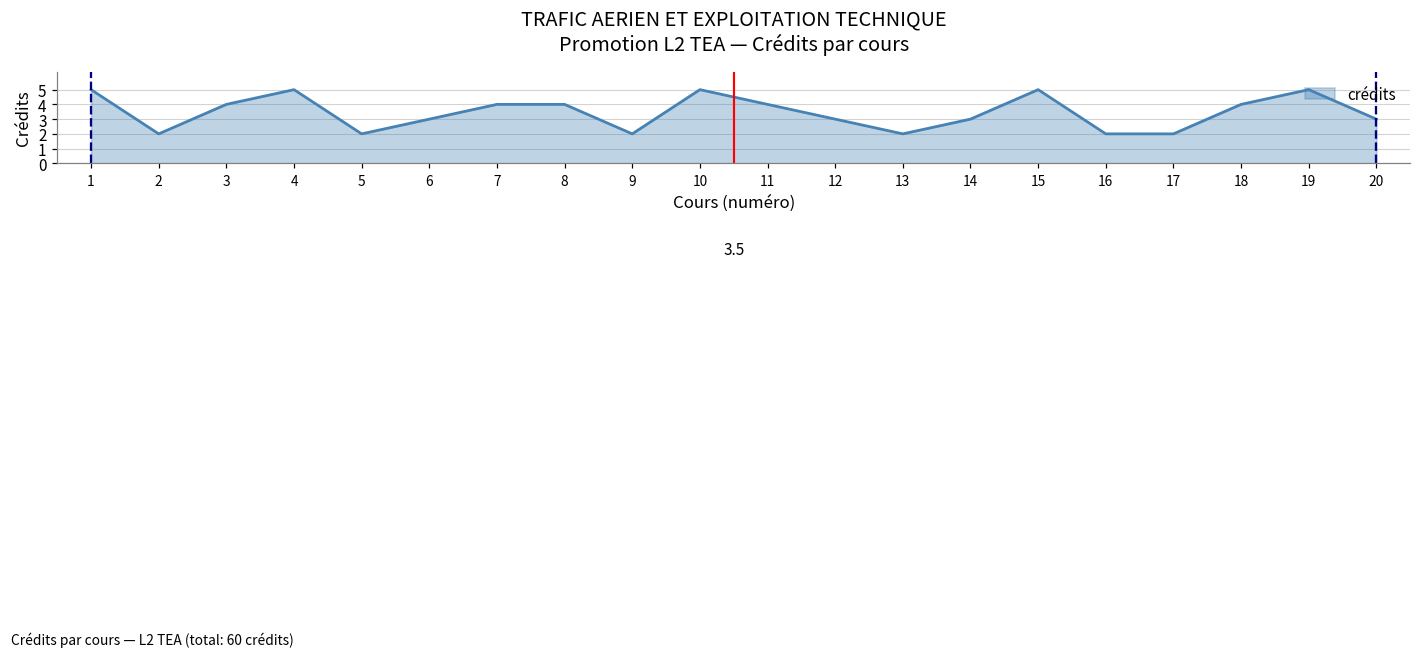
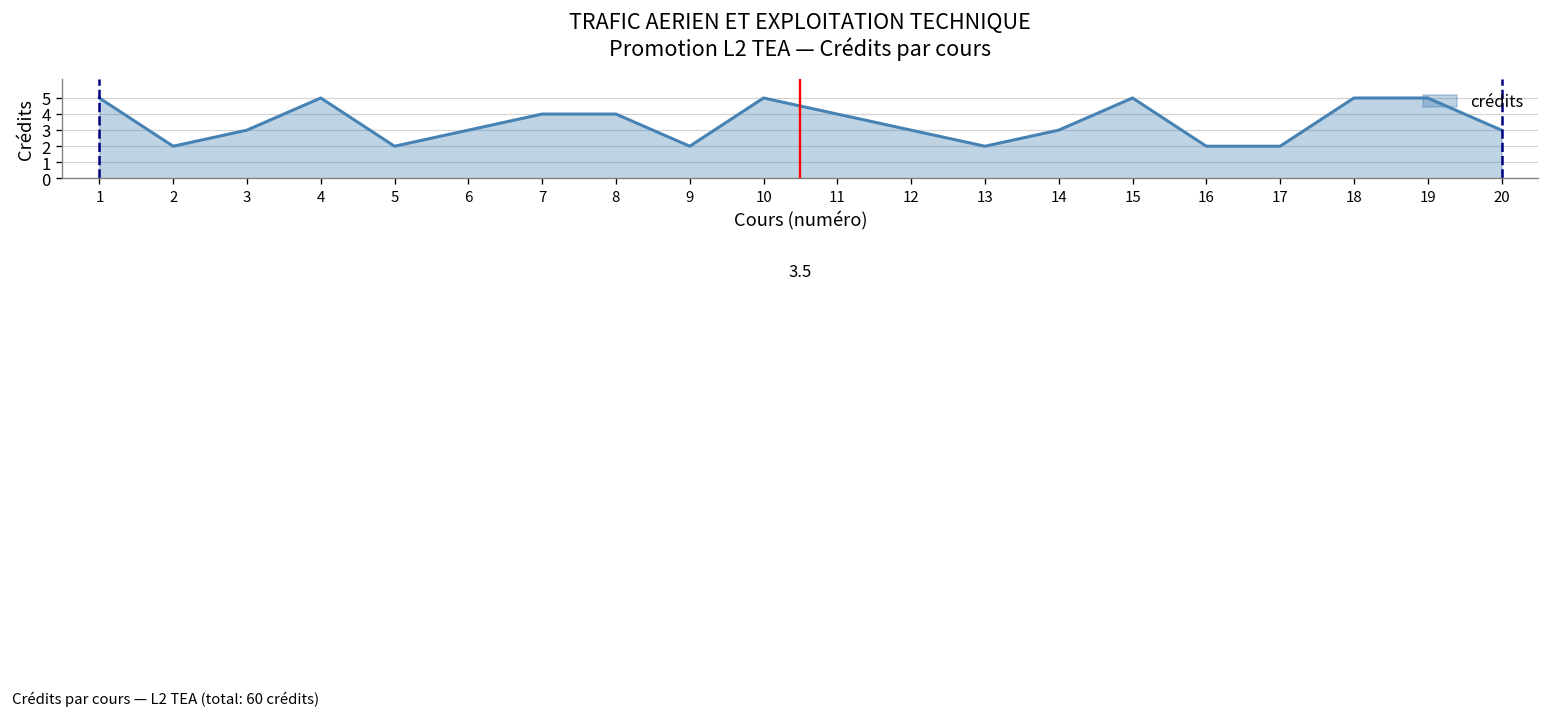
  {
    "1": 5,
    "2": 2,
-   "3": 4,
+   "3": 3,
    "4": 5,
    "5": 2,
    "6": 3,
    "7": 4,
    "8": 4,
    "9": 2,
    "10": 5,
    "11": 4,
    "12": 3,
    "13": 2,
    "14": 3,
    "15": 5,
    "16": 2,
    "17": 2,
-   "18": 4,
+   "18": 5,
    "19": 5,
    "20": 3
  }
